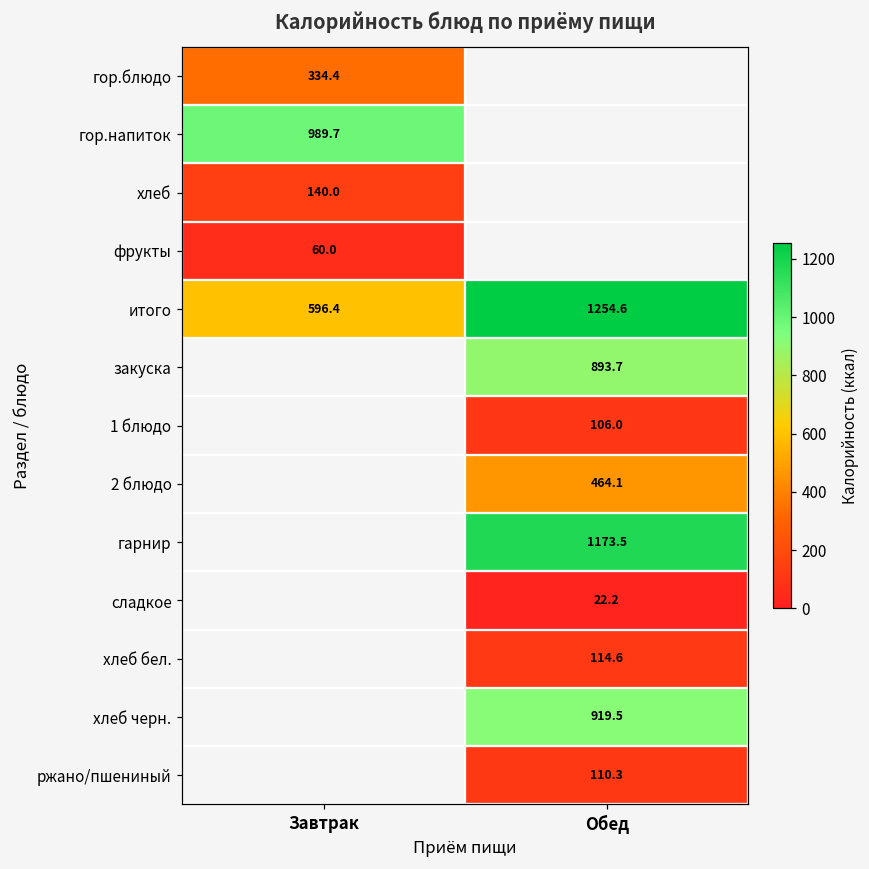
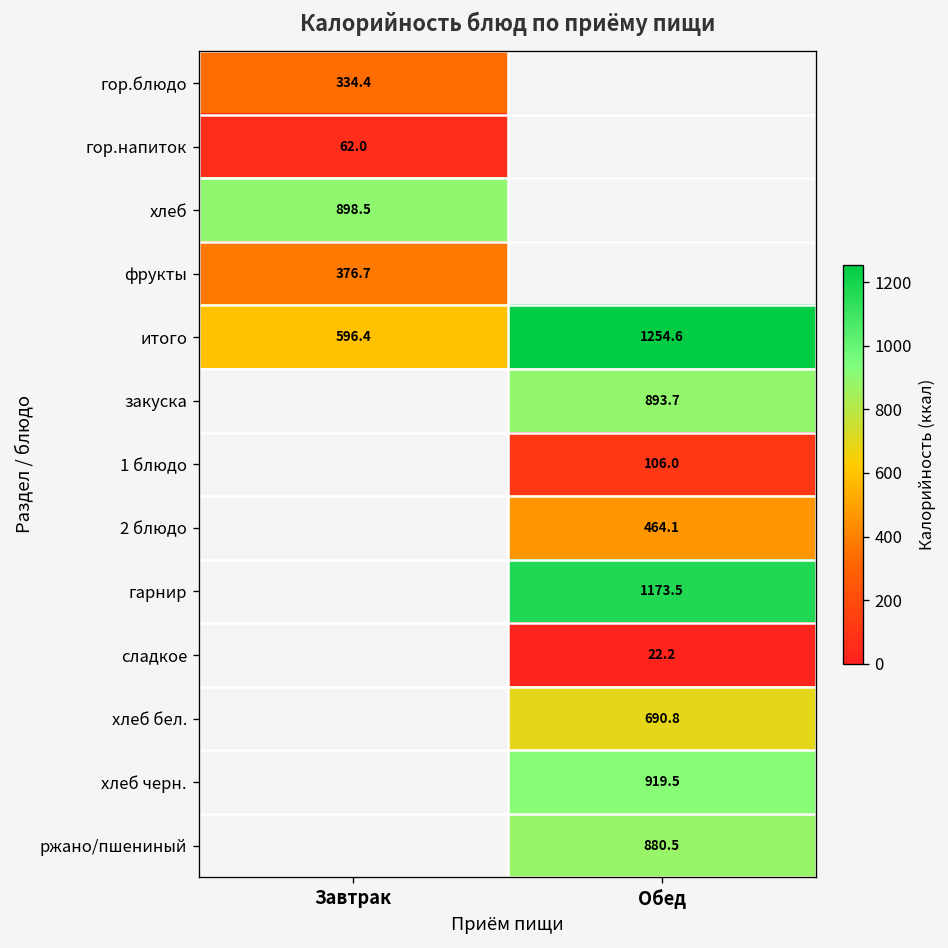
  {
    "гор.блюдо": {
      "Завтрак": 334.4
    },
    "гор.напиток": {
-     "Завтрак": 989.7
+     "Завтрак": 62.0
    },
    "хлеб": {
-     "Завтрак": 140.0
+     "Завтрак": 898.5
    },
    "фрукты": {
-     "Завтрак": 60.0
+     "Завтрак": 376.7
    },
    "итого": {
      "Завтрак": 596.4,
      "Обед": 1254.6
    },
    "закуска": {
      "Обед": 893.7
    },
    "1 блюдо": {
      "Обед": 106.0
    },
    "2 блюдо": {
      "Обед": 464.1
    },
    "гарнир": {
      "Обед": 1173.5
    },
    "сладкое": {
      "Обед": 22.2
    },
    "хлеб бел.": {
-     "Обед": 114.6
+     "Обед": 690.8
    },
    "хлеб черн.": {
      "Обед": 919.5
    },
    "ржано/пшениный": {
-     "Обед": 110.3
+     "Обед": 880.5
    }
  }
